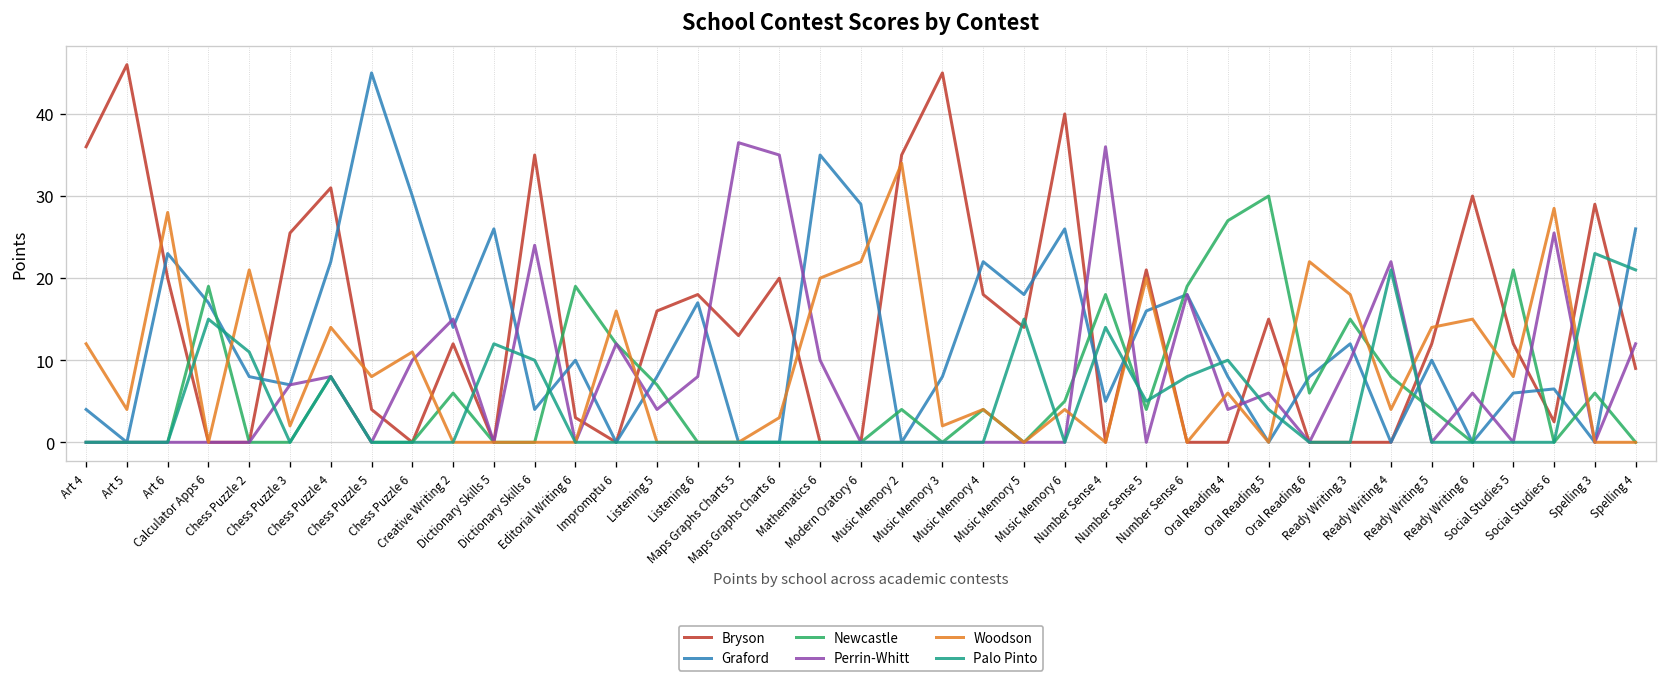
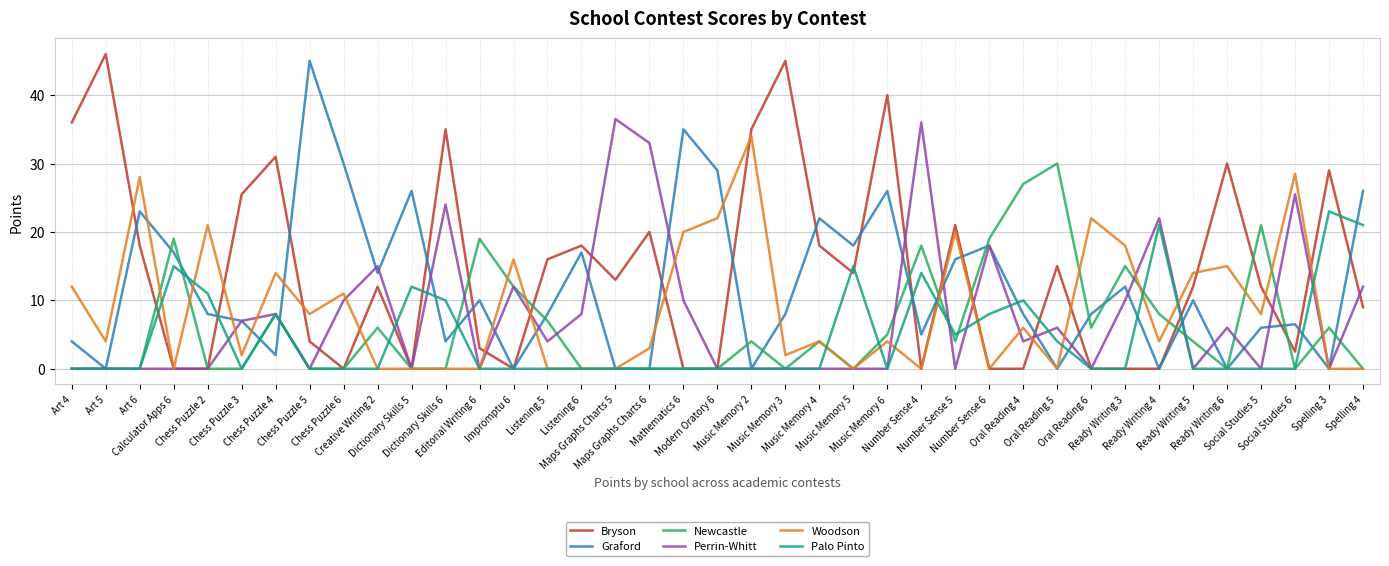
  {
    "Bryson": {
      "Art 4": 36,
      "Art 5": 46,
-     "Art 6": 20,
+     "Art 6": 18,
      "Chess Puzzle 3": 26,
      "Chess Puzzle 4": 31,
      "Chess Puzzle 5": 4,
      "Creative Writing 2": 12,
      "Dictionary Skills 6": 35,
      "Editorial Writing 6": 3,
      "Listening 5": 16,
      "Listening 6": 18,
      "Maps Graphs Charts 5": 13,
      "Maps Graphs Charts 6": 20,
      "Music Memory 2": 35,
      "Music Memory 3": 45,
      "Music Memory 4": 18,
      "Music Memory 5": 14,
      "Music Memory 6": 40,
      "Number Sense 5": 21,
      "Oral Reading 4": 0,
      "Oral Reading 5": 15,
      "Ready Writing 5": 12,
      "Ready Writing 6": 30,
      "Social Studies 5": 12,
      "Social Studies 6": 3,
      "Spelling 3": 29,
      "Spelling 4": 9
    },
    "Graford": {
      "Art 4": 4,
      "Art 6": 23,
      "Calculator Apps 6": 17,
      "Chess Puzzle 2": 8,
-     "Chess Puzzle 4": 22,
+     "Chess Puzzle 4": 2,
      "Chess Puzzle 5": 45,
      "Chess Puzzle 6": 30,
      "Creative Writing 2": 14,
      "Dictionary Skills 5": 26,
      "Dictionary Skills 6": 4,
      "Editorial Writing 6": 10,
      "Listening 5": 8,
      "Listening 6": 17,
      "Mathematics 6": 35,
      "Modern Oratory 6": 29,
      "Music Memory 3": 8,
      "Music Memory 4": 22,
      "Music Memory 5": 18,
      "Music Memory 6": 26,
      "Number Sense 4": 5,
      "Number Sense 5": 16,
      "Oral Reading 4": 8,
      "Oral Reading 6": 8,
      "Ready Writing 3": 12,
      "Ready Writing 5": 10,
      "Social Studies 5": 6,
      "Social Studies 6": 7,
      "Spelling 4": 26
    },
    "Perrin-Whitt": {
      "Chess Puzzle 6": 10,
      "Creative Writing 2": 15,
      "Dictionary Skills 6": 24,
      "Listening 5": 4,
      "Listening 6": 8,
      "Maps Graphs Charts 5": 37,
-     "Maps Graphs Charts 6": 35,
+     "Maps Graphs Charts 6": 33,
      "Mathematics 6": 10,
      "Number Sense 4": 36,
      "Number Sense 5": 0,
      "Oral Reading 4": 4,
      "Oral Reading 5": 6,
      "Ready Writing 3": 10,
      "Ready Writing 4": 22,
      "Ready Writing 6": 6,
      "Social Studies 6": 26,
      "Spelling 4": 12
    },
    "Woodson": {
      "Art 4": 12,
      "Art 5": 4,
      "Art 6": 28,
      "Chess Puzzle 2": 21,
      "Chess Puzzle 3": 2,
      "Chess Puzzle 4": 14,
      "Chess Puzzle 5": 8,
      "Chess Puzzle 6": 11,
      "Impromptu 6": 16,
      "Maps Graphs Charts 6": 3,
      "Mathematics 6": 20,
      "Modern Oratory 6": 22,
      "Music Memory 2": 34,
      "Music Memory 3": 2,
      "Music Memory 6": 4,
      "Number Sense 5": 20,
      "Oral Reading 4": 6,
      "Oral Reading 6": 22,
      "Ready Writing 3": 18,
      "Ready Writing 4": 4,
      "Ready Writing 5": 14,
      "Ready Writing 6": 15,
      "Social Studies 5": 8,
      "Social Studies 6": 29
    }
  }
